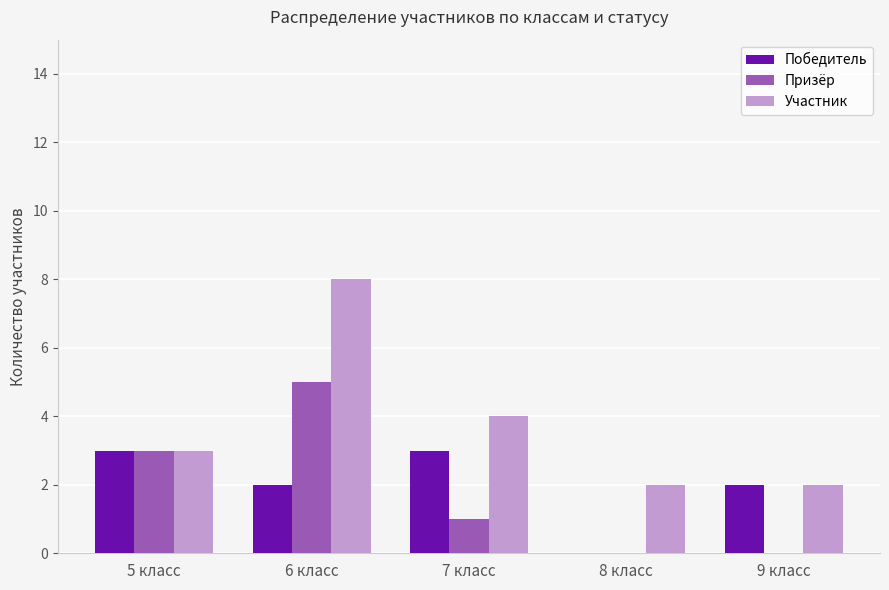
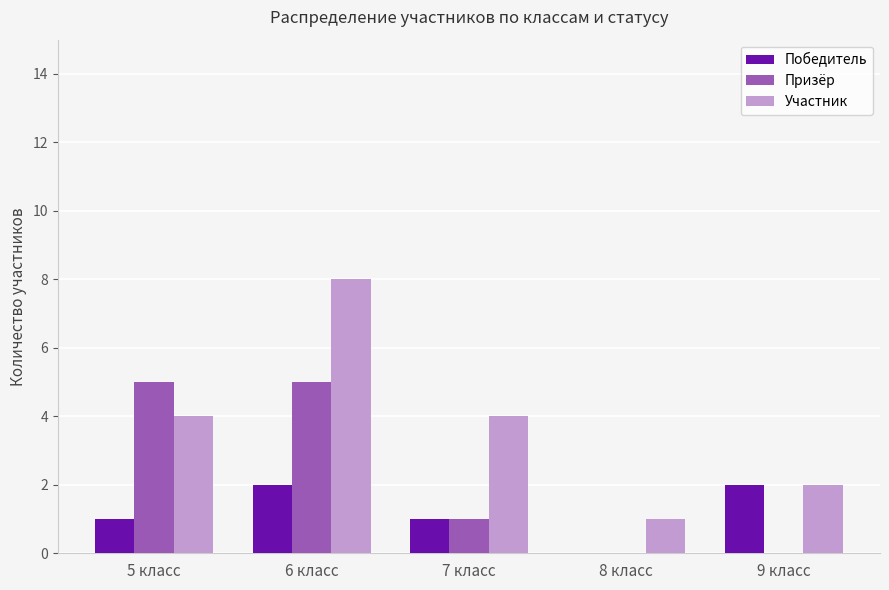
  {
    "Победитель": {
-     "5 класс": 3,
+     "5 класс": 1,
      "6 класс": 2,
-     "7 класс": 3,
+     "7 класс": 1,
      "8 класс": 0,
      "9 класс": 2
    },
    "Призёр": {
-     "5 класс": 3,
+     "5 класс": 5,
      "6 класс": 5,
      "7 класс": 1,
      "8 класс": 0,
      "9 класс": 0
    },
    "Участник": {
-     "5 класс": 3,
+     "5 класс": 4,
      "6 класс": 8,
      "7 класс": 4,
-     "8 класс": 2,
+     "8 класс": 1,
      "9 класс": 2
    }
  }
